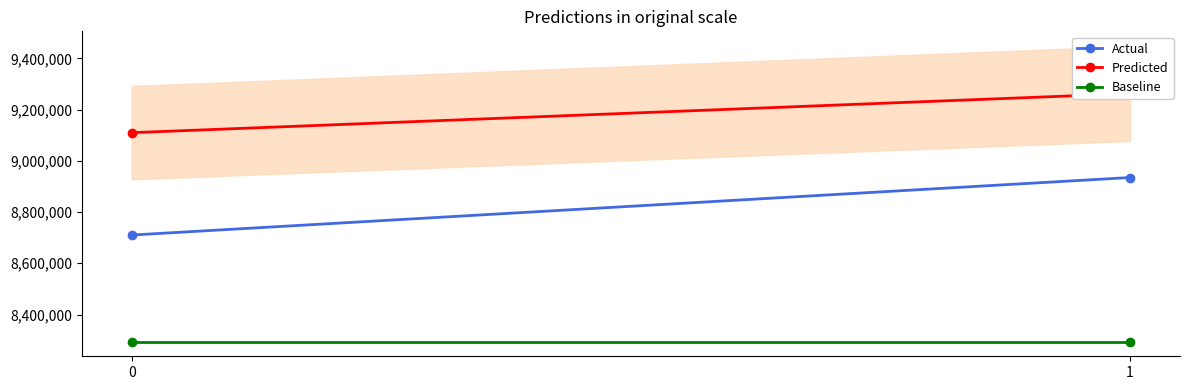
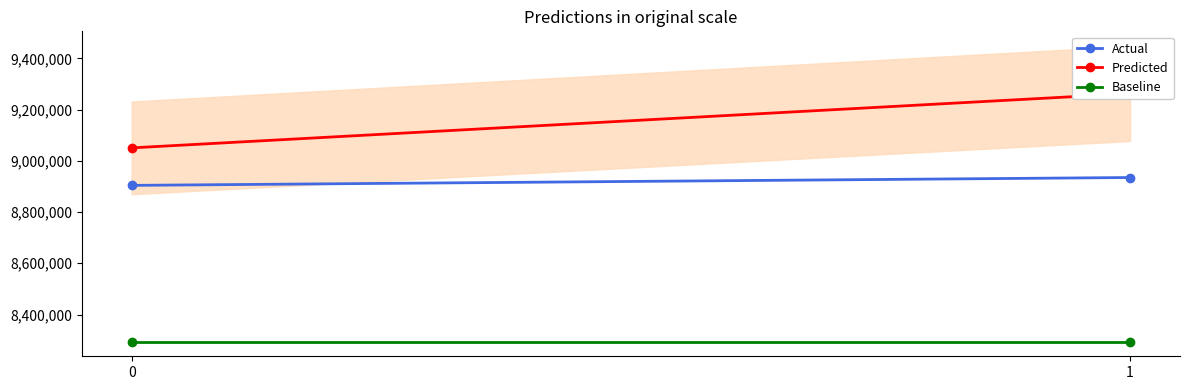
  {
    "Actual": {
-     "0": "8,710,000",
+     "0": "8,900,000",
      "1": "8,930,000"
    },
    "Predicted": {
-     "0": "9,110,000"
+     "0": "9,050,000"
    },
    "Baseline": {
      "0": "8,290,000",
      "1": "8,290,000"
    }
  }
